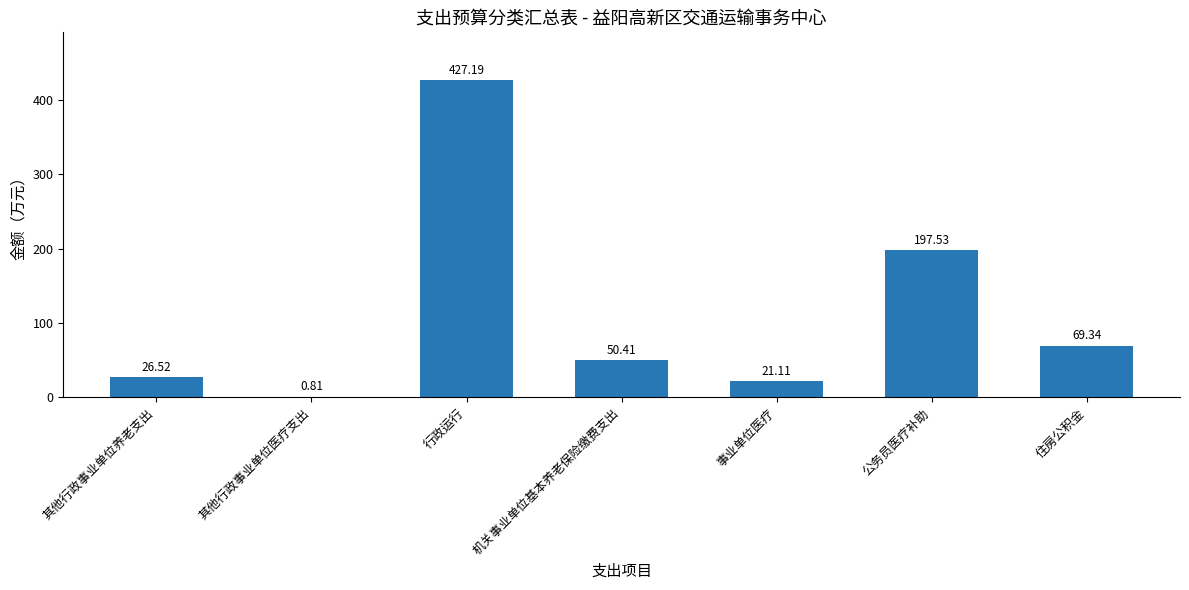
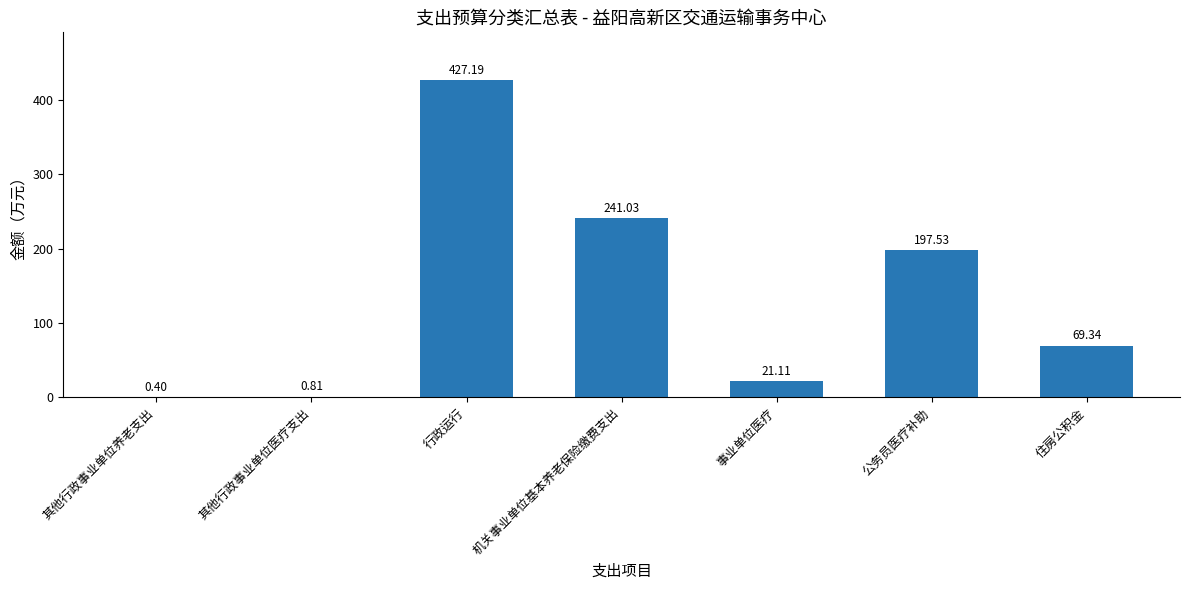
  {
-   "其他行政事业单位养老支出": 26.52,
+   "其他行政事业单位养老支出": 0.40,
    "其他行政事业单位医疗支出": 0.81,
    "行政运行": 427.19,
-   "机关事业单位基本养老保险缴费支出": 50.41,
+   "机关事业单位基本养老保险缴费支出": 241.03,
    "事业单位医疗": 21.11,
    "公务员医疗补助": 197.53,
    "住房公积金": 69.34
  }
